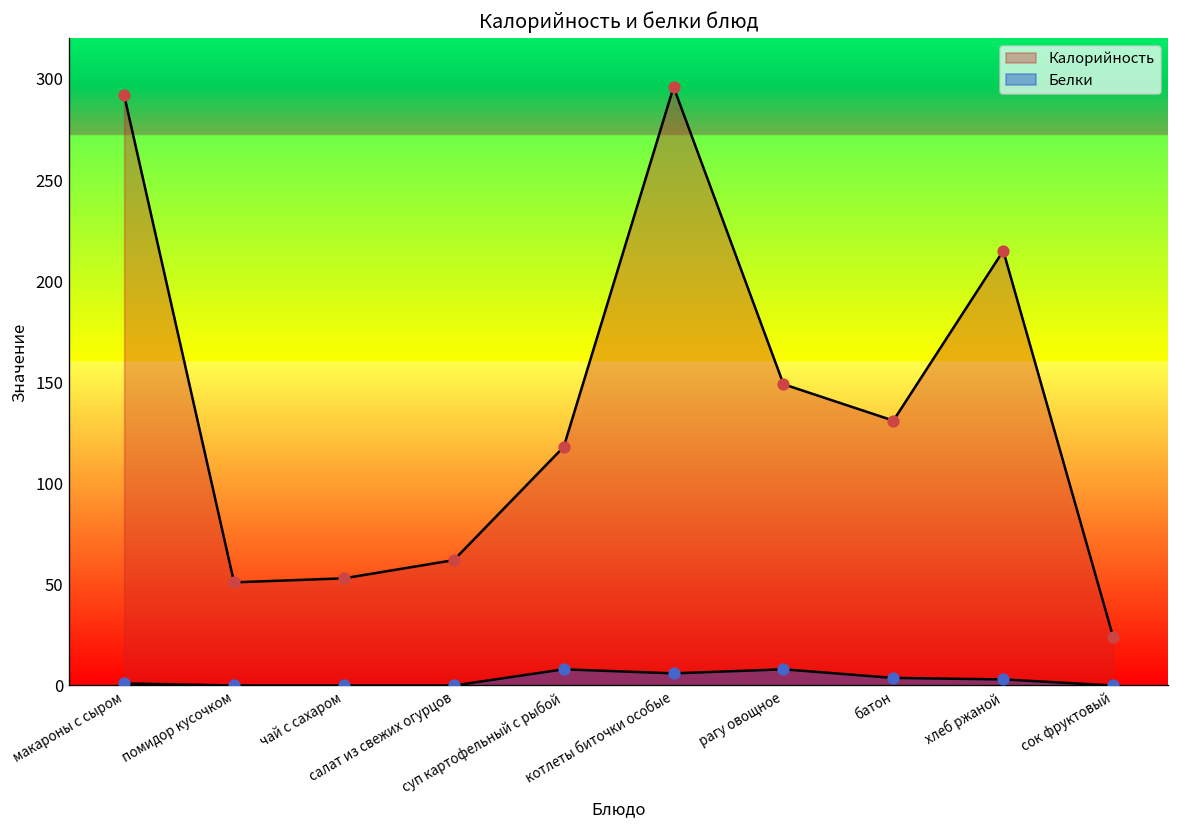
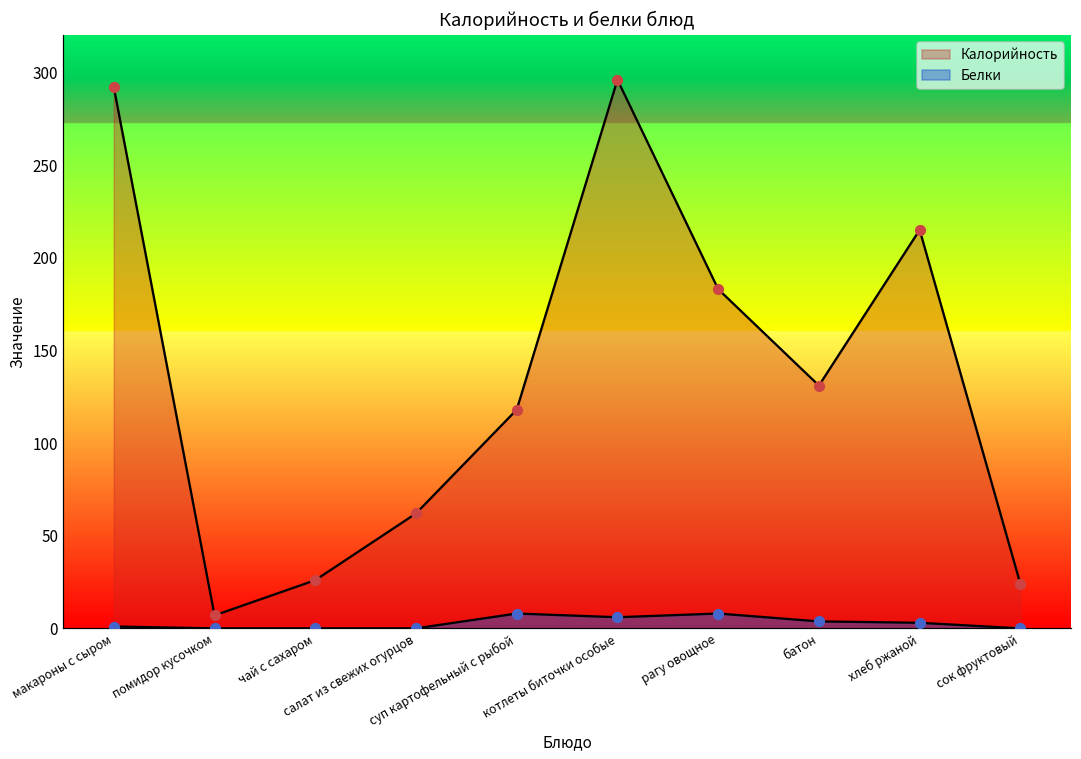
  {
    "Калорийность": {
      "макароны с сыром": 292,
-     "помидор кусочком": 51,
-     "чай с сахаром": 53,
+     "помидор кусочком": 7,
+     "чай с сахаром": 26,
      "салат из свежих огурцов": 62,
      "суп картофельный с рыбой": 118,
      "котлеты биточки особые": 296,
-     "рагу овощное": 149,
+     "рагу овощное": 183,
      "батон": 131,
      "хлеб ржаной": 215,
      "сок фруктовый": 24
    },
    "Белки": {
      "макароны с сыром": 1,
      "помидор кусочком": 0,
      "чай с сахаром": 0,
      "салат из свежих огурцов": 0,
      "суп картофельный с рыбой": 8,
      "котлеты биточки особые": 6,
      "рагу овощное": 8,
      "батон": 4,
      "хлеб ржаной": 3,
      "сок фруктовый": 0
    }
  }
